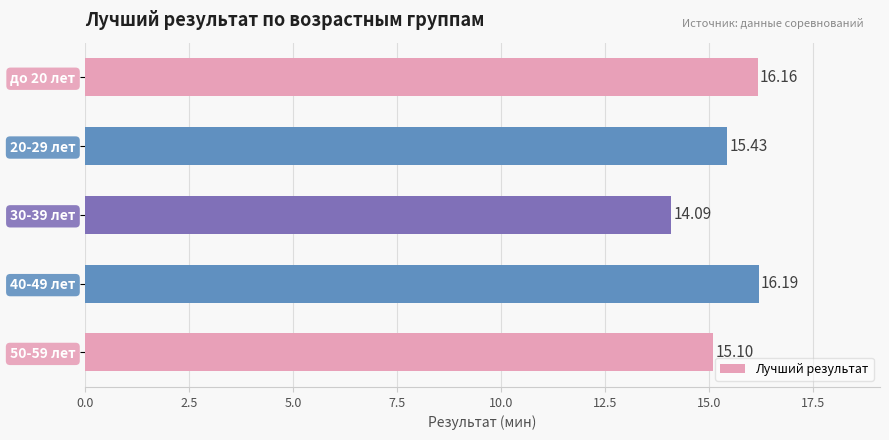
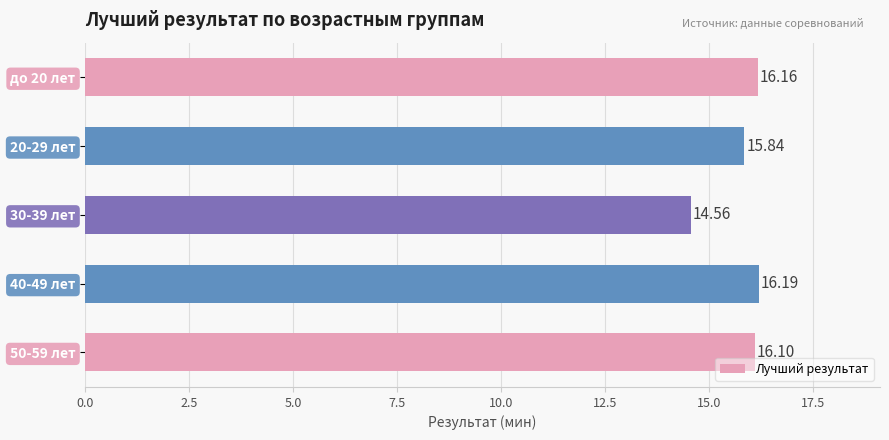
  {
    "до 20 лет": 16.16,
-   "20-29 лет": 15.43,
-   "30-39 лет": 14.09,
+   "20-29 лет": 15.84,
+   "30-39 лет": 14.56,
    "40-49 лет": 16.19,
-   "50-59 лет": 15.1
+   "50-59 лет": 16.1
  }
